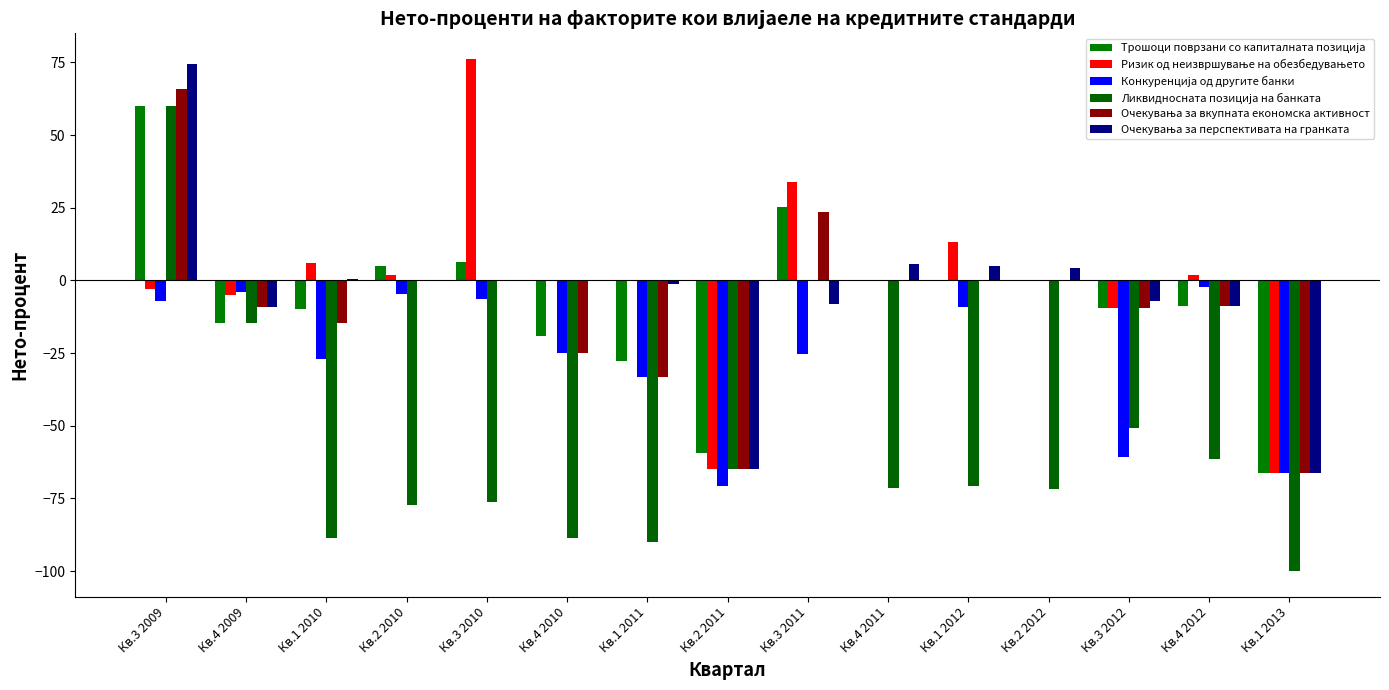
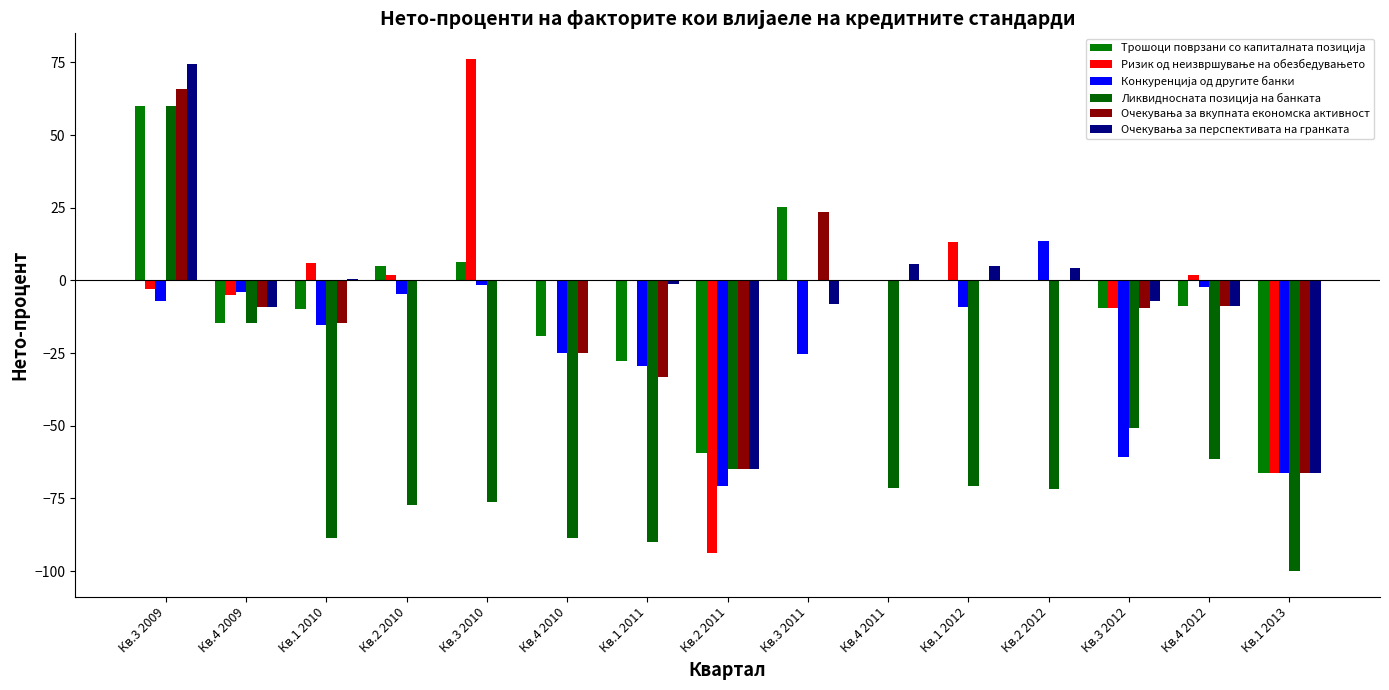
  {
    "Ризик од неизвршување на обезбедувањето": {
      "Кв.3 2009": -3,
      "Кв.4 2009": -5,
      "Кв.1 2010": 6,
      "Кв.2 2010": 2,
      "Кв.3 2010": 76,
      "Кв.4 2010": 0,
      "Кв.1 2011": 0,
-     "Кв.2 2011": -65,
-     "Кв.3 2011": 34,
+     "Кв.2 2011": -94,
+     "Кв.3 2011": 0,
      "Кв.4 2011": 0,
      "Кв.1 2012": 13,
      "Кв.2 2012": 0,
      "Кв.3 2012": -9,
      "Кв.4 2012": 2,
      "Кв.1 2013": -66
    },
    "Конкуренција од другите банки": {
      "Кв.3 2009": -7,
      "Кв.4 2009": -4,
-     "Кв.1 2010": -27,
+     "Кв.1 2010": -15,
      "Кв.2 2010": -5,
-     "Кв.3 2010": -6,
+     "Кв.3 2010": -2,
      "Кв.4 2010": -25,
-     "Кв.1 2011": -33,
+     "Кв.1 2011": -30,
      "Кв.2 2011": -71,
      "Кв.3 2011": -25,
      "Кв.4 2011": 0,
      "Кв.1 2012": -9,
-     "Кв.2 2012": 0,
+     "Кв.2 2012": 14,
      "Кв.3 2012": -61,
      "Кв.4 2012": -2,
      "Кв.1 2013": -66
    },
    "Очекувања за вкупната економска активност": {
      "Кв.3 2009": 66,
      "Кв.4 2009": -9,
      "Кв.1 2010": -15,
      "Кв.2 2010": 0,
      "Кв.3 2010": 0,
      "Кв.4 2010": -25,
      "Кв.1 2011": -33,
      "Кв.2 2011": -65,
      "Кв.3 2011": 24,
      "Кв.4 2011": 0,
      "Кв.1 2012": 0,
      "Кв.2 2012": 0,
      "Кв.3 2012": -9,
      "Кв.4 2012": -9,
      "Кв.1 2013": -66
    },
    "Очекувања за перспективата на гранката": {
      "Кв.3 2009": 74,
      "Кв.4 2009": -9,
      "Кв.2 2010": 0,
      "Кв.1 2011": -1,
      "Кв.2 2011": -65,
      "Кв.3 2011": -8,
      "Кв.4 2011": 6,
      "Кв.1 2012": 5,
      "Кв.2 2012": 4,
      "Кв.3 2012": -7,
      "Кв.4 2012": -9,
      "Кв.1 2013": -66
    }
  }
